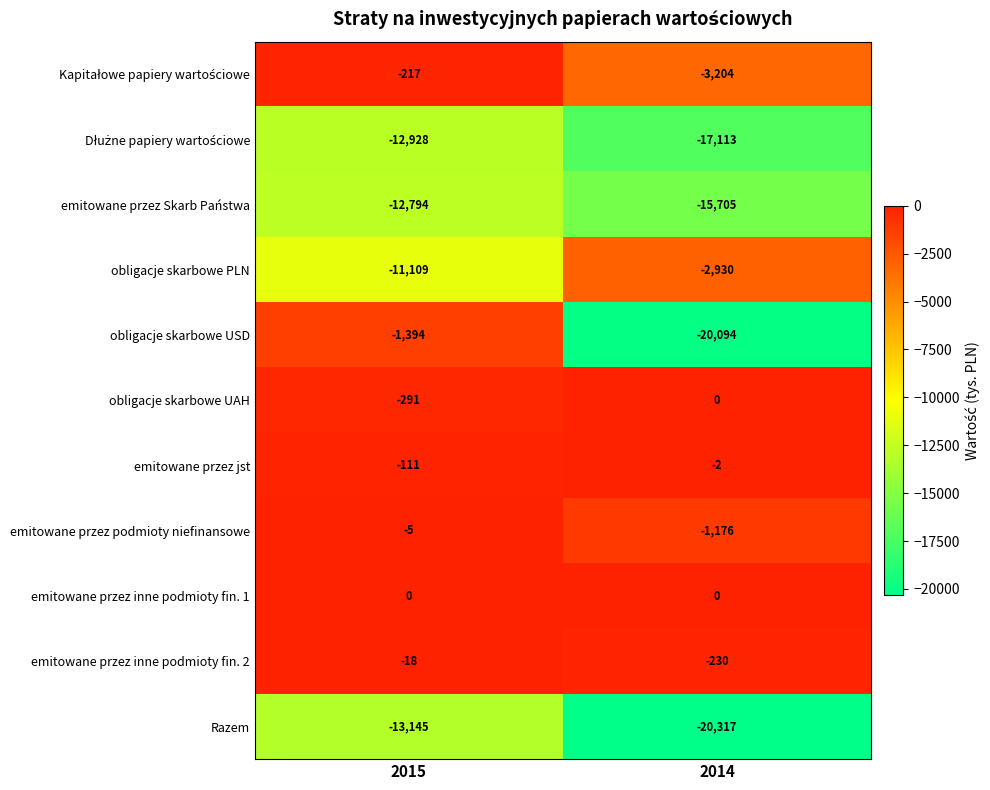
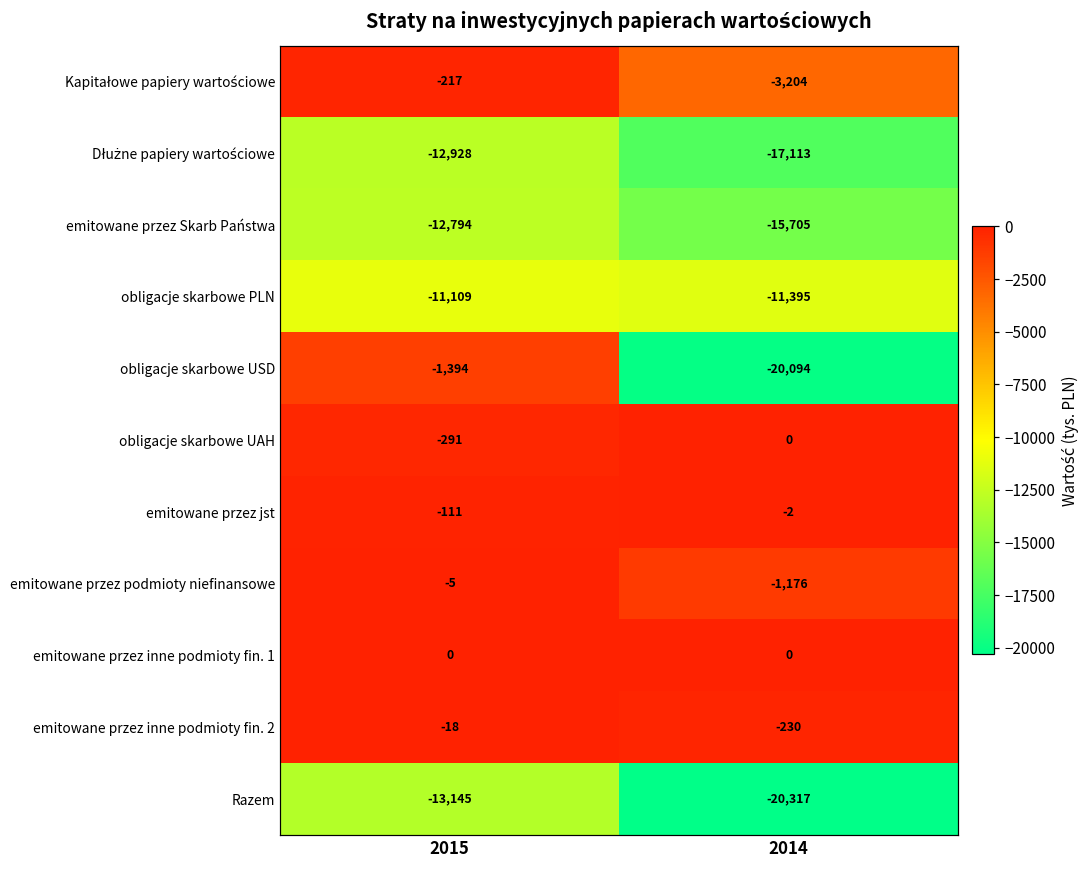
  {
    "Kapitałowe papiery wartościowe": {
      "2015": "-217",
      "2014": "-3,204"
    },
    "Dłużne papiery wartościowe": {
      "2015": "-12,928",
      "2014": "-17,113"
    },
    "emitowane przez Skarb Państwa": {
      "2015": "-12,794",
      "2014": "-15,705"
    },
    "obligacje skarbowe PLN": {
      "2015": "-11,109",
-     "2014": "-2,930"
+     "2014": "-11,395"
    },
    "obligacje skarbowe USD": {
      "2015": "-1,394",
      "2014": "-20,094"
    },
    "obligacje skarbowe UAH": {
      "2015": "-291",
      "2014": "0"
    },
    "emitowane przez jst": {
      "2015": "-111",
      "2014": "-2"
    },
    "emitowane przez podmioty niefinansowe": {
      "2015": "-5",
      "2014": "-1,176"
    },
    "emitowane przez inne podmioty fin. 1": {
      "2015": "0",
      "2014": "0"
    },
    "emitowane przez inne podmioty fin. 2": {
      "2015": "-18",
      "2014": "-230"
    },
    "Razem": {
      "2015": "-13,145",
      "2014": "-20,317"
    }
  }
